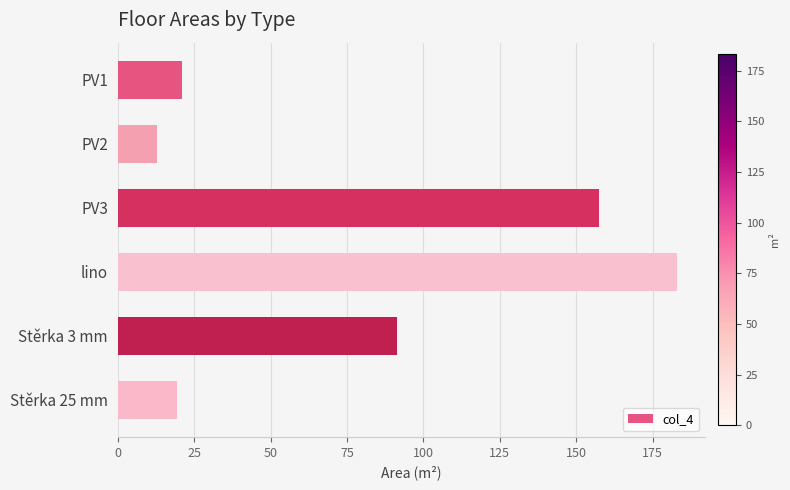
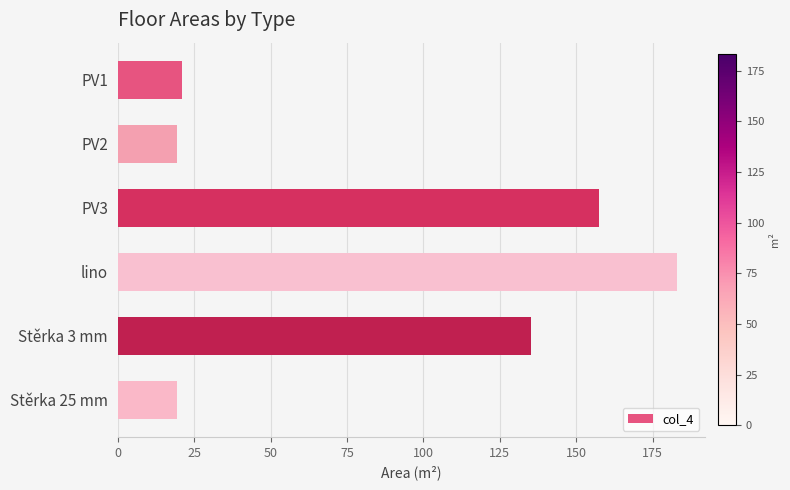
  {
    "PV1": 21,
-   "PV2": 13,
+   "PV2": 20,
    "PV3": 157,
    "lino": 183,
-   "Stěrka 3 mm": 91,
+   "Stěrka 3 mm": 135,
    "Stěrka 25 mm": 20
  }
